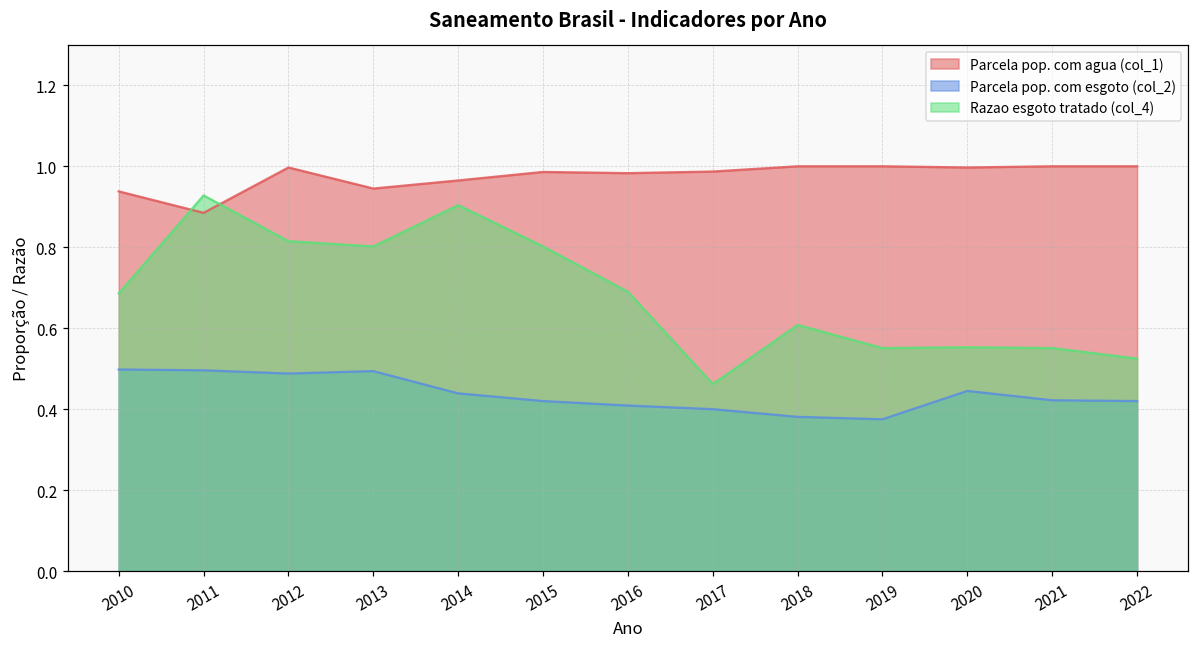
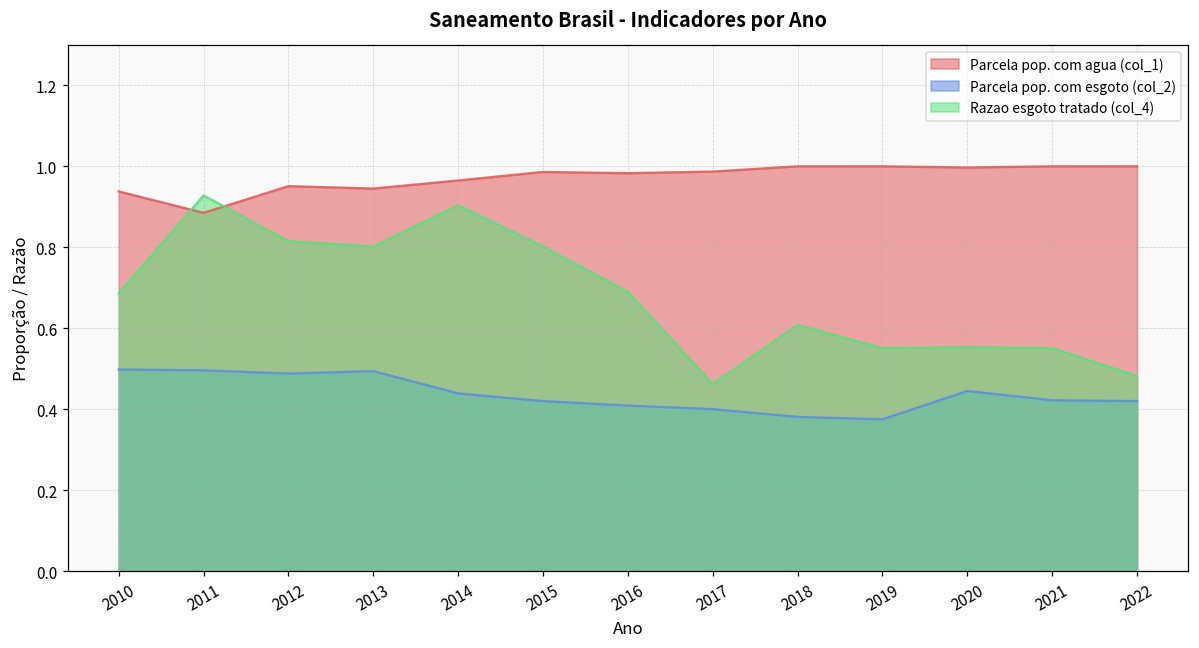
  {
    "Parcela pop. com agua (col_1)": {
      "2010": 0.94,
      "2011": 0.89,
-     "2012": 1.00,
+     "2012": 0.95,
      "2013": 0.95,
      "2014": 0.97,
      "2015": 0.99,
      "2016": 0.98,
      "2017": 0.99,
      "2018": 1.00,
      "2019": 1.00,
      "2020": 1.00,
      "2021": 1.00,
      "2022": 1.00
    },
    "Parcela pop. com esgoto (col_2)": {
      "2010": 0.50,
      "2011": 0.50,
      "2012": 0.49,
      "2013": 0.49,
      "2014": 0.44,
      "2015": 0.42,
      "2016": 0.41,
      "2017": 0.40,
      "2018": 0.38,
      "2019": 0.38,
      "2020": 0.45,
      "2021": 0.42,
      "2022": 0.42
    },
    "Razao esgoto tratado (col_4)": {
      "2010": 0.69,
      "2011": 0.93,
      "2012": 0.82,
      "2013": 0.80,
      "2014": 0.90,
      "2015": 0.80,
      "2016": 0.69,
      "2017": 0.46,
      "2018": 0.61,
      "2019": 0.55,
      "2020": 0.55,
      "2021": 0.55,
-     "2022": 0.53
+     "2022": 0.48
    }
  }
